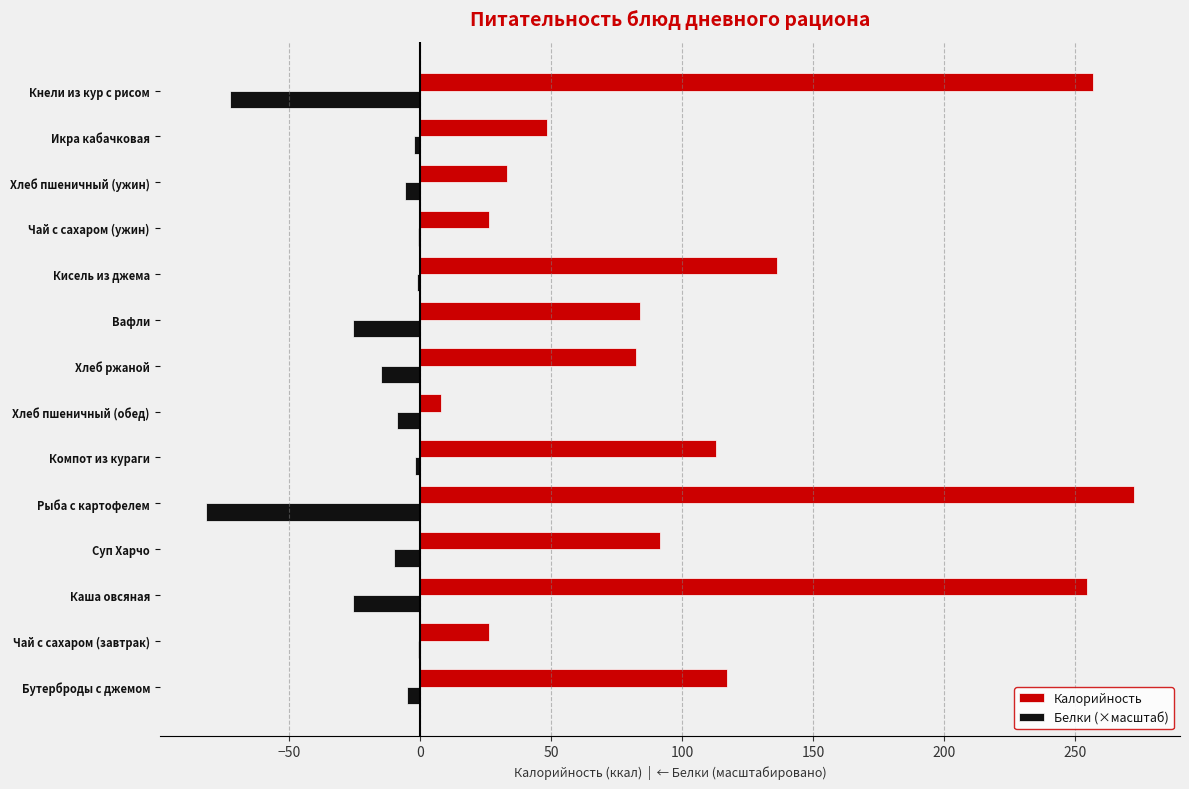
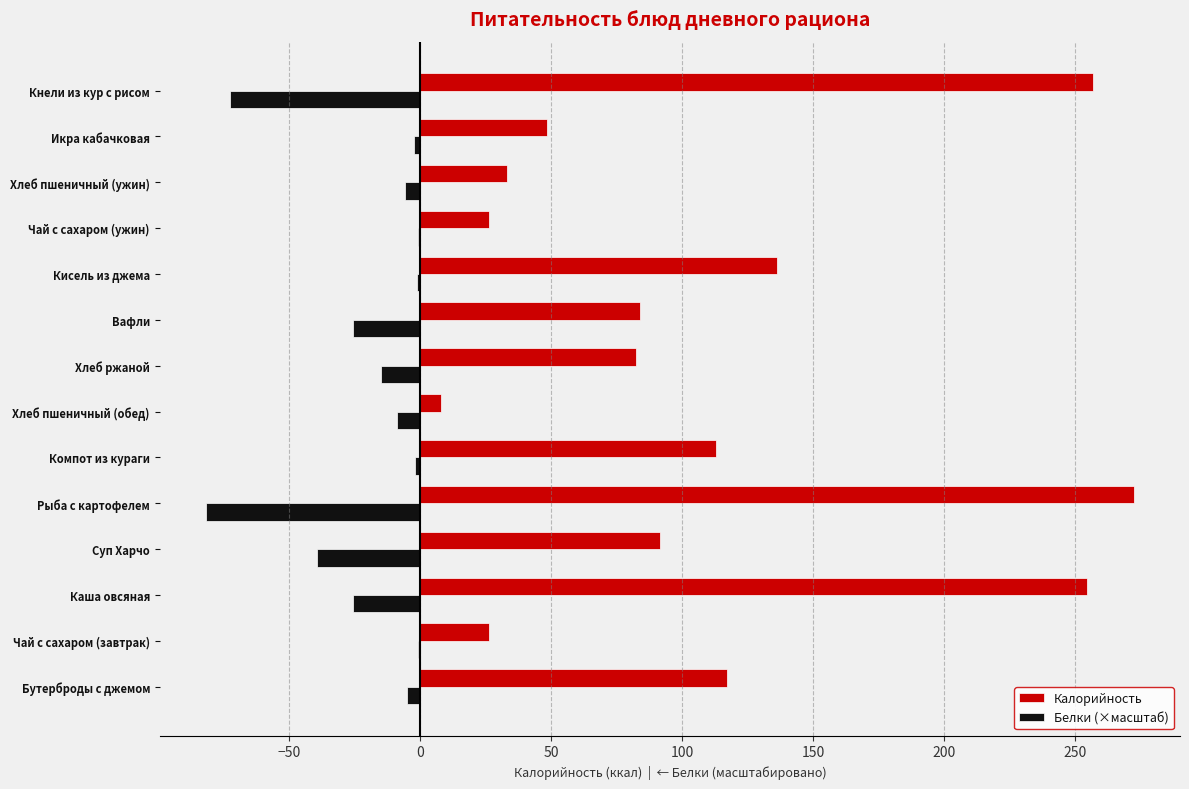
  {
    "Калорийность": {
      "Кнели из кур с рисом": 257,
      "Икра кабачковая": 48,
      "Хлеб пшеничный (ужин)": 33,
      "Чай с сахаром (ужин)": 26,
      "Кисель из джема": 136,
      "Вафли": 84,
      "Хлеб ржаной": 83,
      "Хлеб пшеничный (обед)": 8,
      "Компот из кураги": 113,
      "Рыба с картофелем": 272,
      "Суп Харчо": 92,
      "Каша овсяная": 254,
      "Чай с сахаром (завтрак)": 26,
      "Бутерброды с джемом": 117
    },
    "Белки (×масштаб)": {
      "Кнели из кур с рисом": -73,
      "Икра кабачковая": -2,
      "Хлеб пшеничный (ужин)": -6,
      "Кисель из джема": -1,
      "Вафли": -26,
      "Хлеб ржаной": -15,
      "Хлеб пшеничный (обед)": -9,
      "Компот из кураги": -2,
      "Рыба с картофелем": -82,
-     "Суп Харчо": -10,
+     "Суп Харчо": -39,
      "Каша овсяная": -25,
      "Бутерброды с джемом": -5
    }
  }
